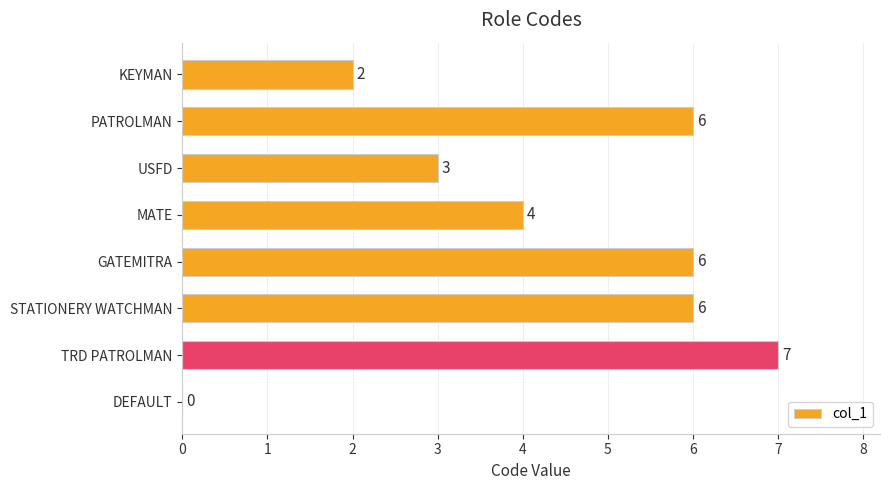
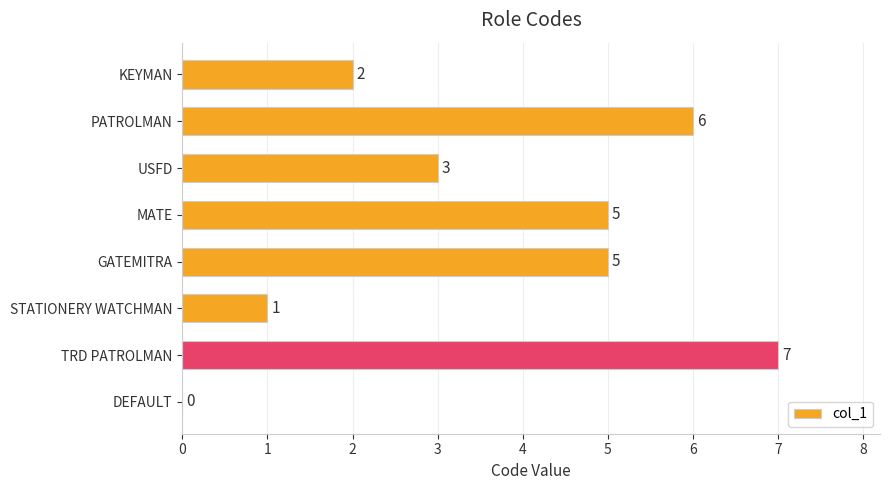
  {
    "KEYMAN": 2,
    "PATROLMAN": 6,
    "USFD": 3,
-   "MATE": 4,
-   "GATEMITRA": 6,
-   "STATIONERY WATCHMAN": 6,
+   "MATE": 5,
+   "GATEMITRA": 5,
+   "STATIONERY WATCHMAN": 1,
    "TRD PATROLMAN": 7,
    "DEFAULT": 0
  }
